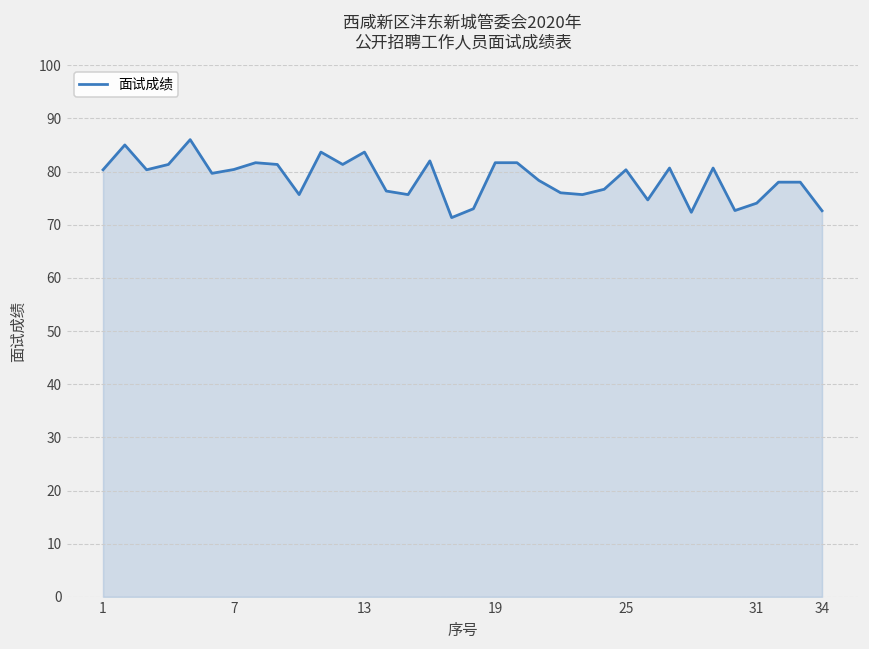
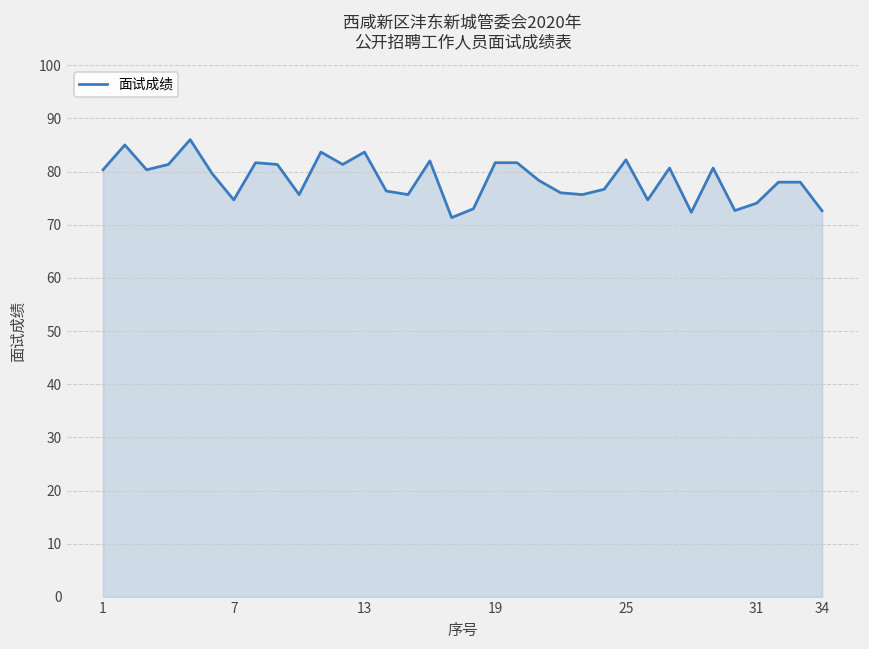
  {
    "1": 80,
-   "7": 80,
+   "7": 75,
    "13": 84,
    "19": 82,
-   "25": 80,
+   "25": 82,
    "31": 74,
    "34": 73
  }
